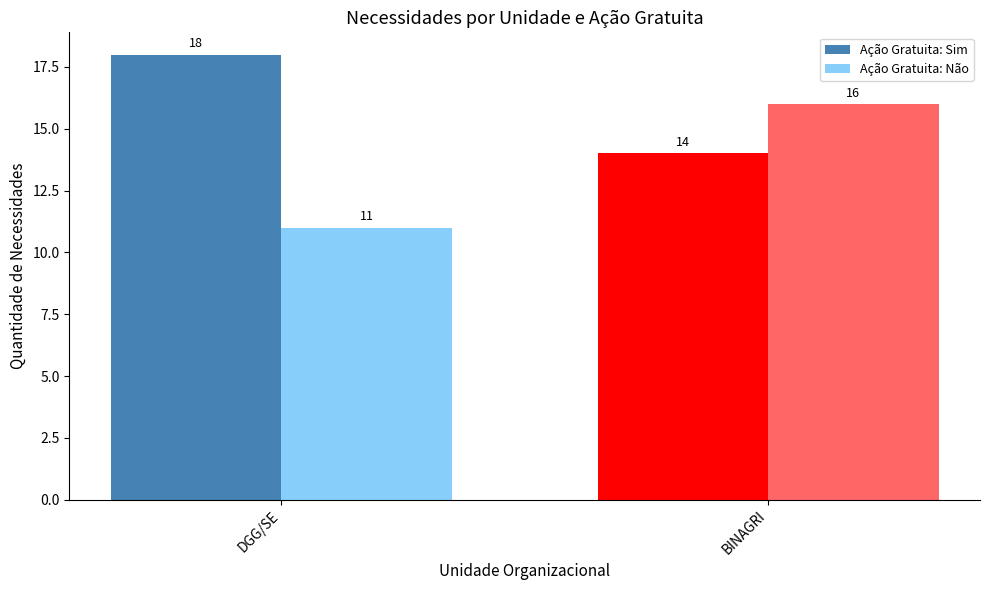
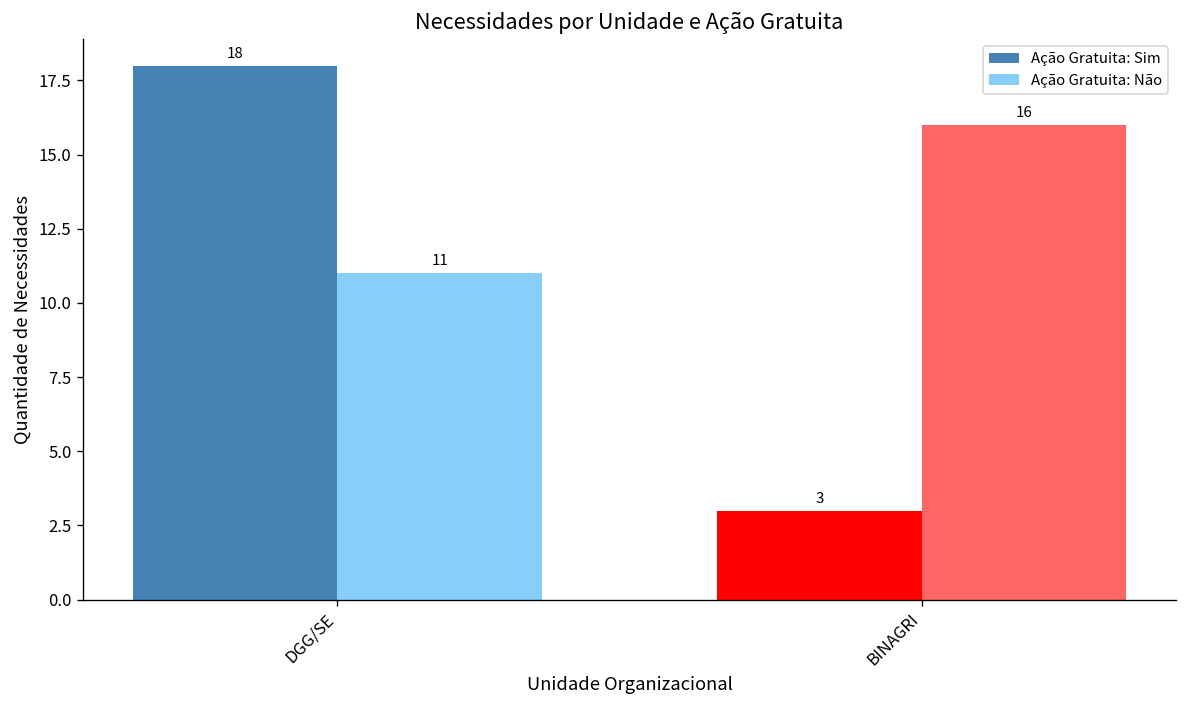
  {
    "Ação Gratuita: Sim": {
      "DGG/SE": 18,
-     "BINAGRI": 14
+     "BINAGRI": 3
    },
    "Ação Gratuita: Não": {
      "DGG/SE": 11,
      "BINAGRI": 16
    }
  }
